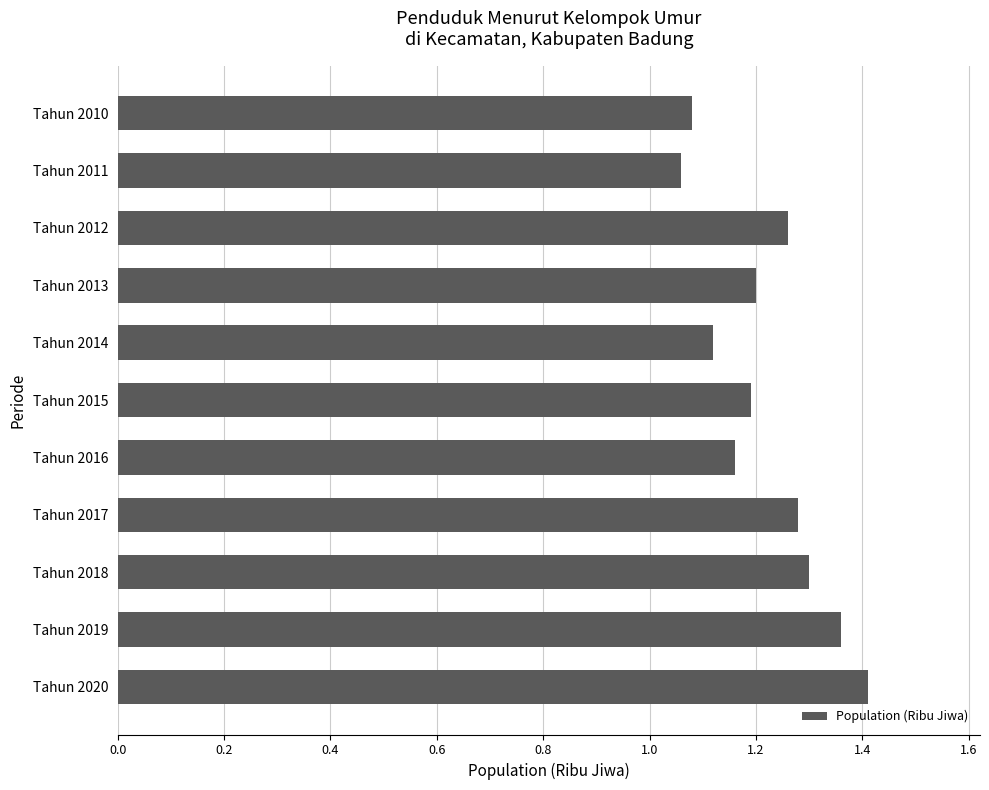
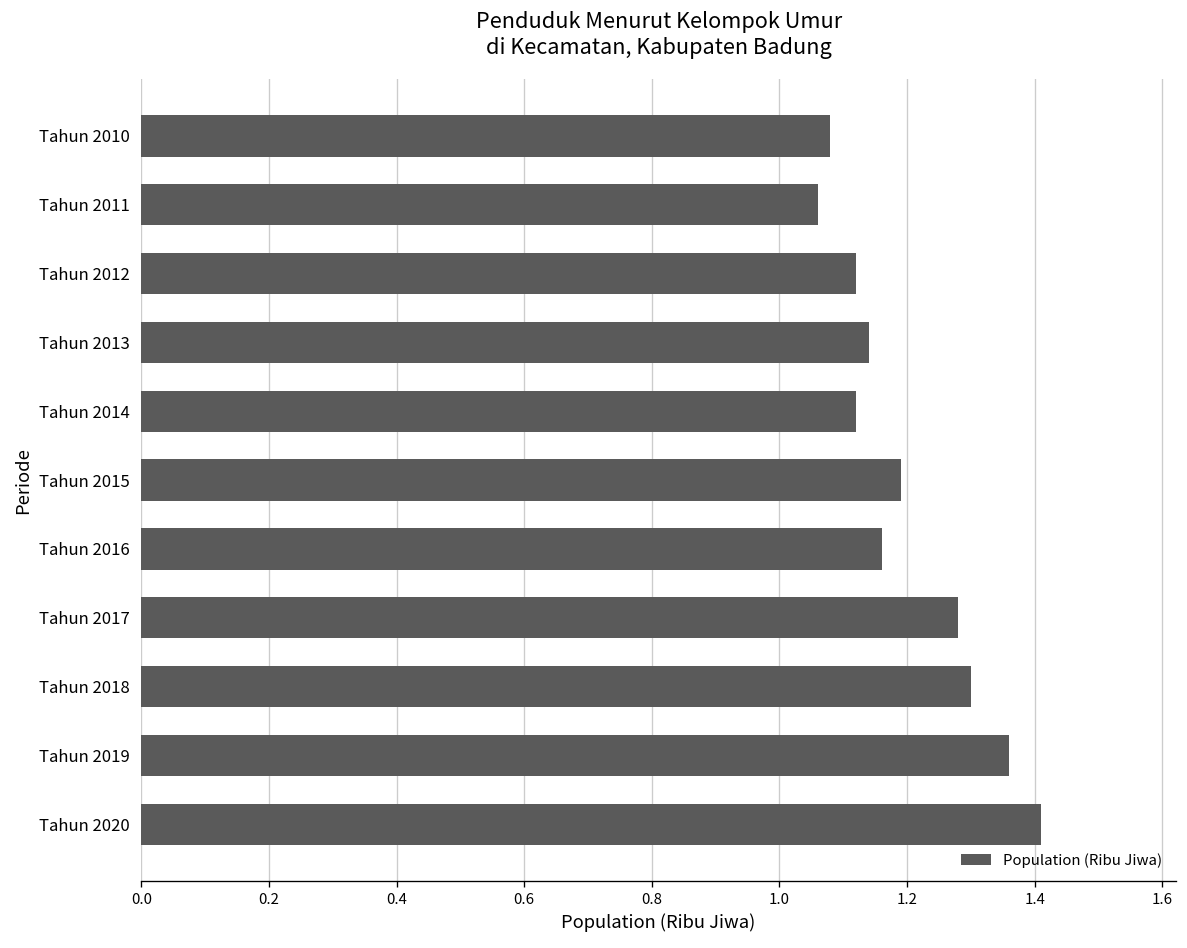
  {
    "Tahun 2010": 1.08,
    "Tahun 2011": 1.06,
-   "Tahun 2012": 1.26,
-   "Tahun 2013": 1.20,
+   "Tahun 2012": 1.12,
+   "Tahun 2013": 1.14,
    "Tahun 2014": 1.12,
    "Tahun 2015": 1.19,
    "Tahun 2016": 1.16,
    "Tahun 2017": 1.28,
    "Tahun 2018": 1.30,
    "Tahun 2019": 1.36,
    "Tahun 2020": 1.41
  }
